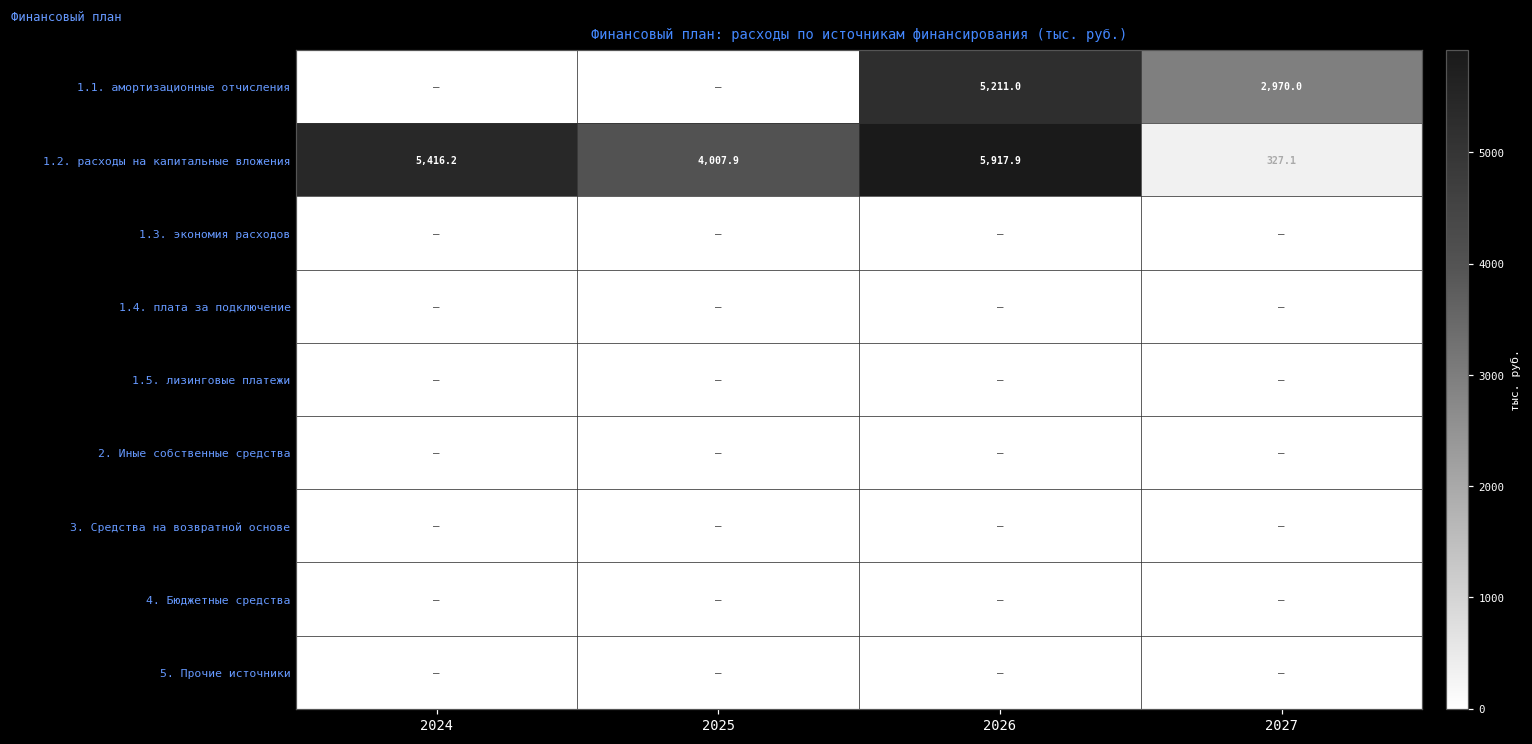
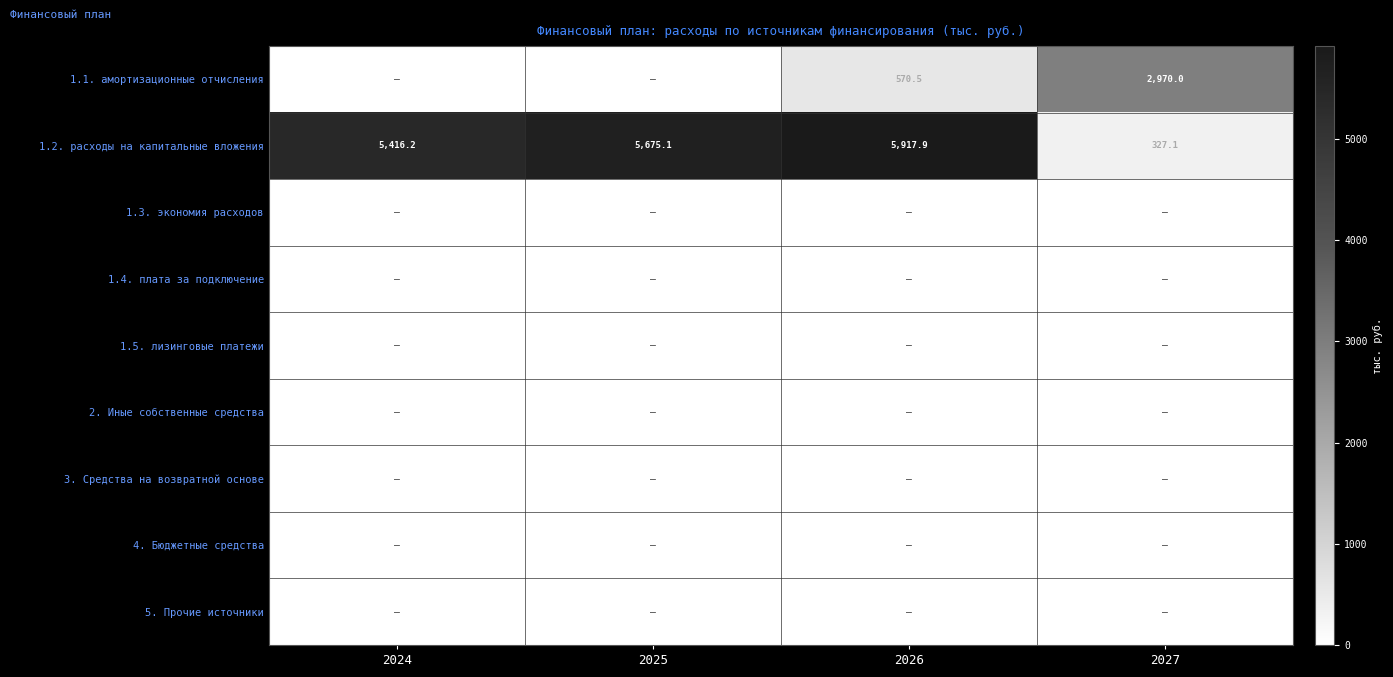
  {
    "1.1. амортизационные отчисления": {
-     "2026": "5,211.0",
+     "2026": "570.5",
      "2027": "2,970.0"
    },
    "1.2. расходы на капитальные вложения": {
      "2024": "5,416.2",
-     "2025": "4,007.9",
+     "2025": "5,675.1",
      "2026": "5,917.9",
      "2027": "327.1"
    }
  }
